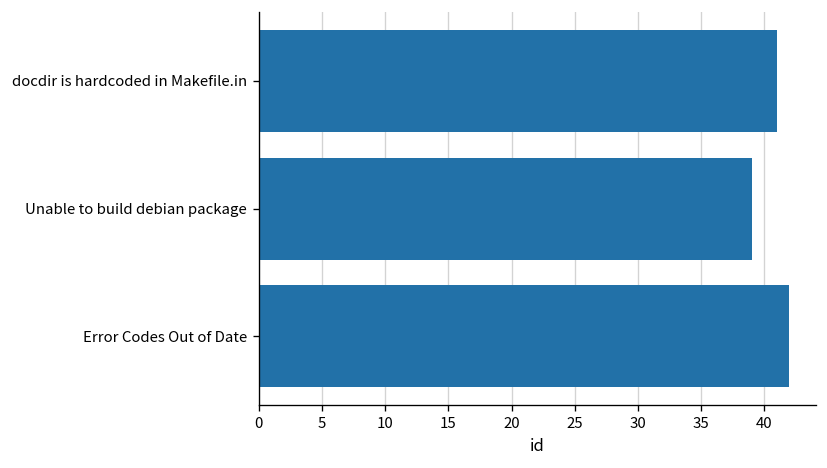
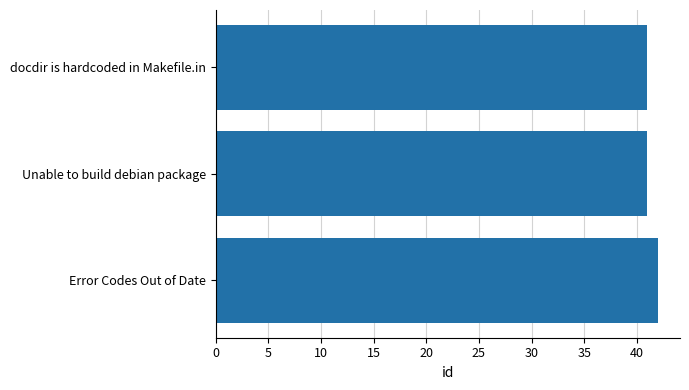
  {
    "docdir is hardcoded in Makefile.in": 41,
-   "Unable to build debian package": 39,
+   "Unable to build debian package": 41,
    "Error Codes Out of Date": 42
  }
